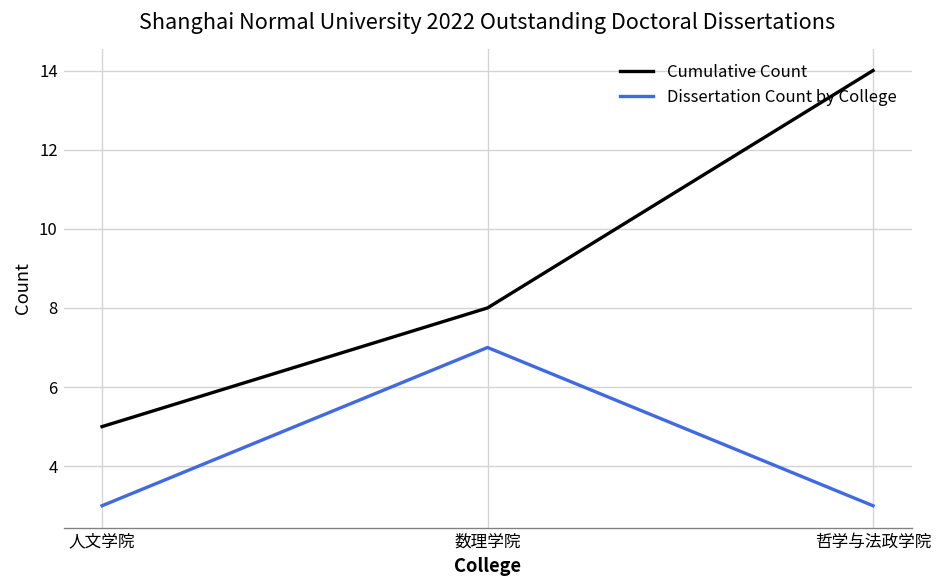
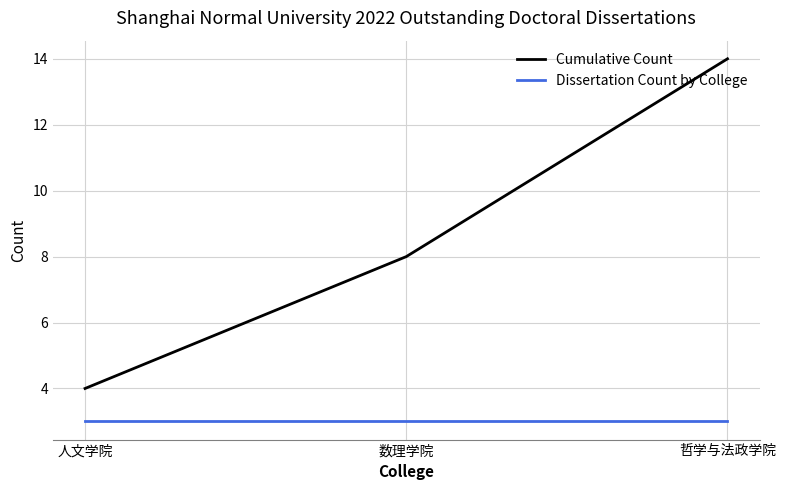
  {
    "Cumulative Count": {
-     "人文学院": 5,
+     "人文学院": 4,
      "数理学院": 8,
      "哲学与法政学院": 14
    },
    "Dissertation Count by College": {
      "人文学院": 3,
-     "数理学院": 7,
+     "数理学院": 3,
      "哲学与法政学院": 3
    }
  }
